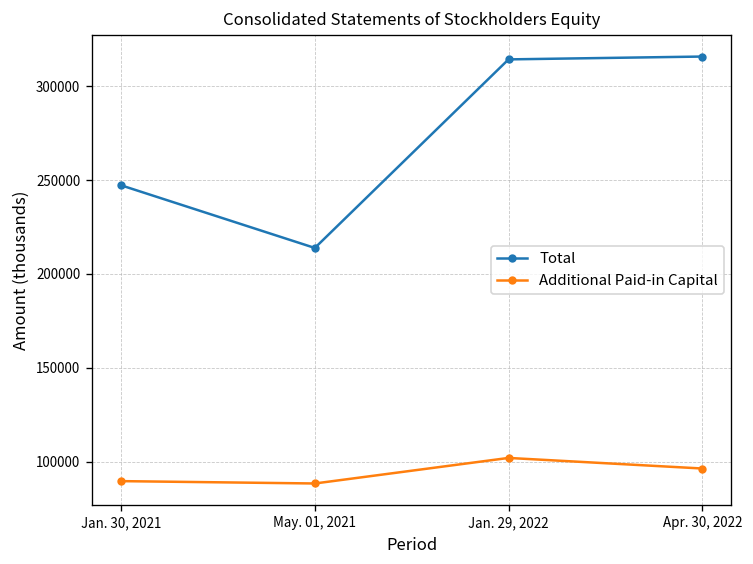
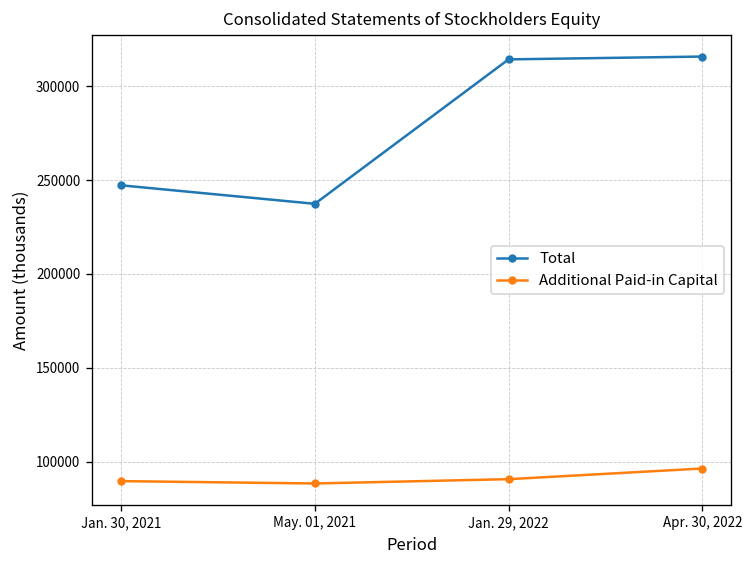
  {
    "Total": {
      "Jan. 30, 2021": 247000,
-     "May. 01, 2021": 214000,
+     "May. 01, 2021": 237000,
      "Jan. 29, 2022": 314000,
      "Apr. 30, 2022": 316000
    },
    "Additional Paid-in Capital": {
      "Jan. 30, 2021": 90000,
      "May. 01, 2021": 89000,
-     "Jan. 29, 2022": 102000,
+     "Jan. 29, 2022": 91000,
      "Apr. 30, 2022": 97000
    }
  }
